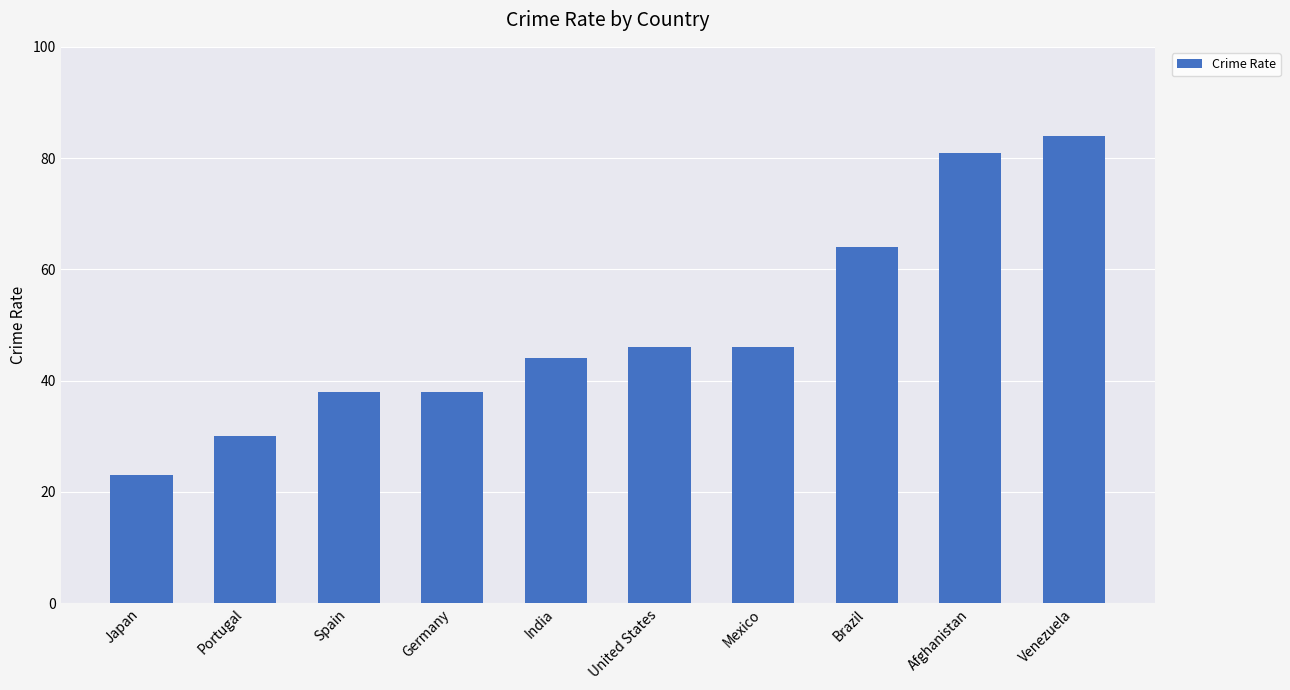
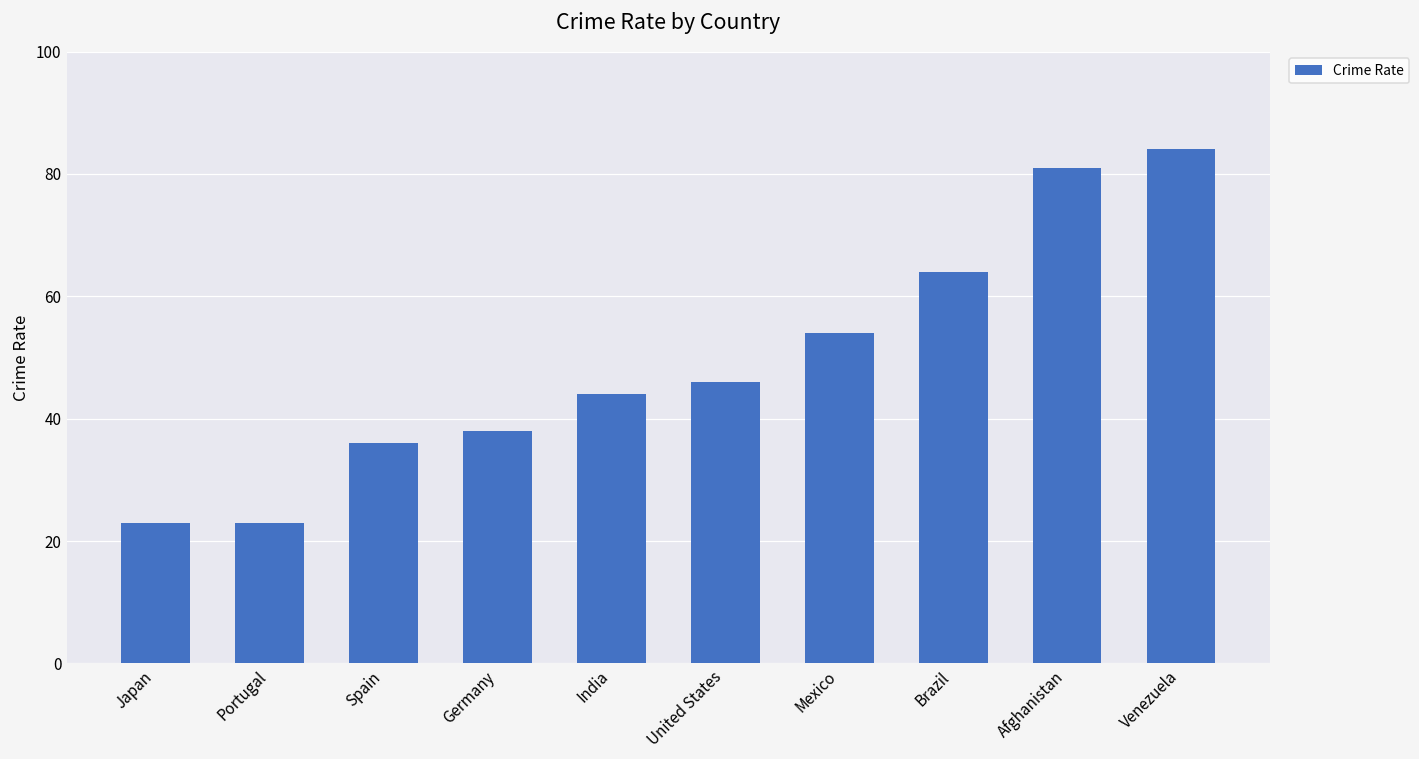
  {
    "Japan": 23,
-   "Portugal": 30,
-   "Spain": 38,
+   "Portugal": 23,
+   "Spain": 36,
    "Germany": 38,
    "India": 44,
    "United States": 46,
-   "Mexico": 46,
+   "Mexico": 54,
    "Brazil": 64,
    "Afghanistan": 81,
    "Venezuela": 84
  }
